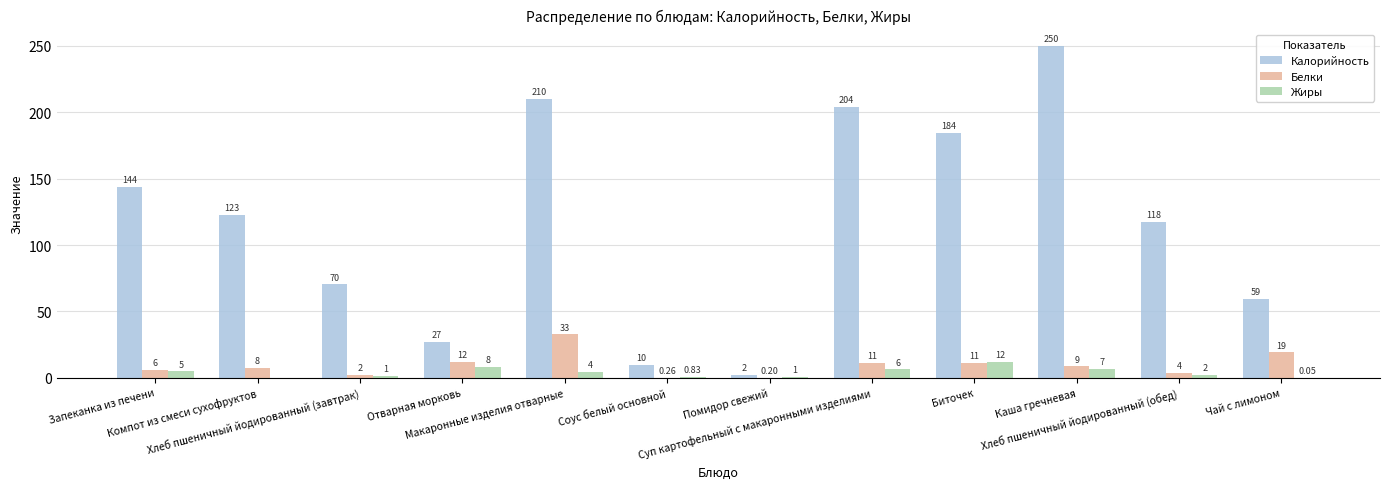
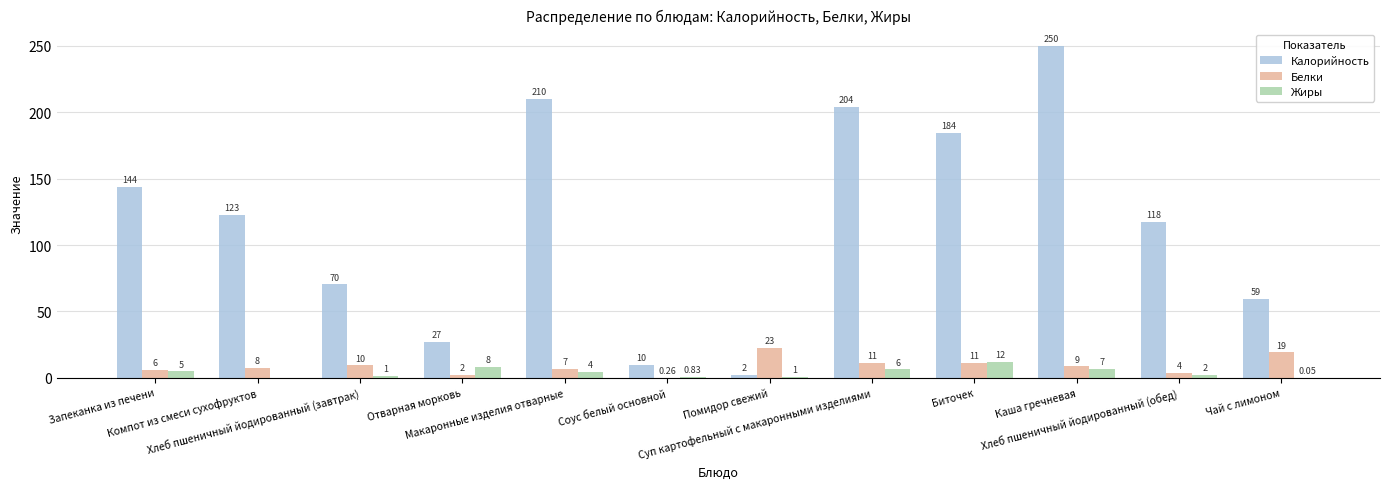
  {
    "Белки": {
      "Запеканка из печени": 6,
      "Компот из смеси сухофруктов": 8,
-     "Хлеб пшеничный йодированный (завтрак)": 2,
-     "Отварная морковь": 12,
-     "Макаронные изделия отварные": 33,
+     "Хлеб пшеничный йодированный (завтрак)": 10,
+     "Отварная морковь": 2,
+     "Макаронные изделия отварные": 7,
      "Соус белый основной": 0.26,
-     "Помидор свежий": 0.20,
+     "Помидор свежий": 23,
      "Суп картофельный с макаронными изделиями": 11,
      "Биточек": 11,
      "Каша гречневая": 9,
      "Хлеб пшеничный йодированный (обед)": 4,
      "Чай с лимоном": 19
    }
  }
